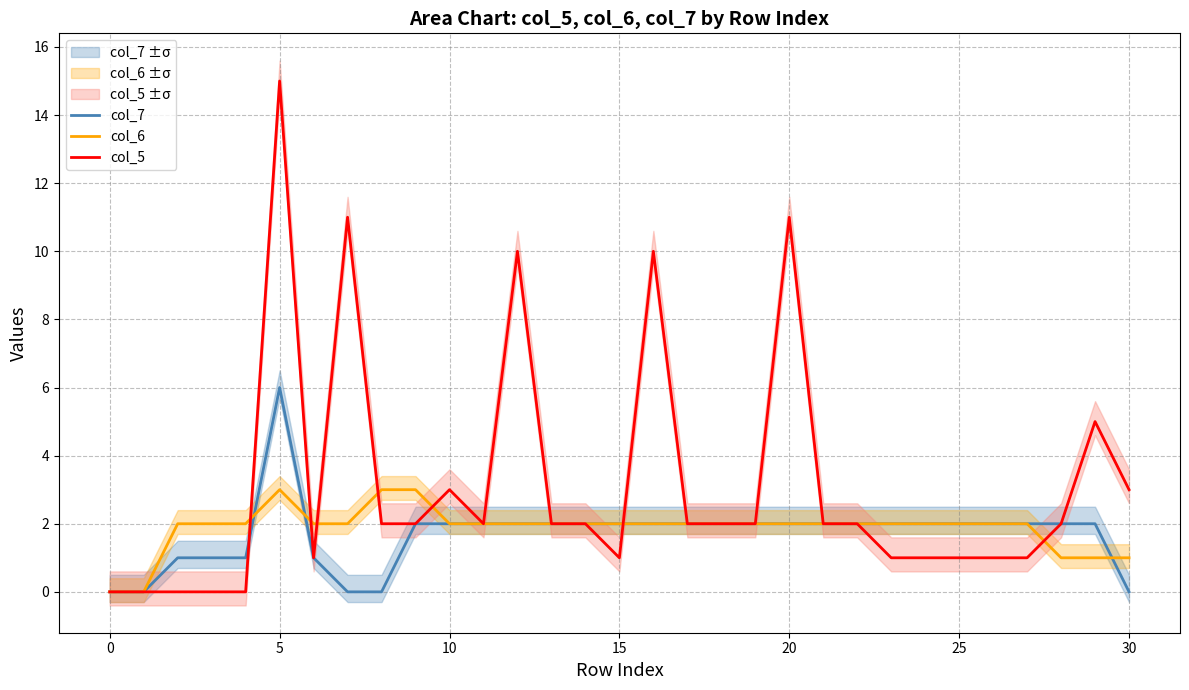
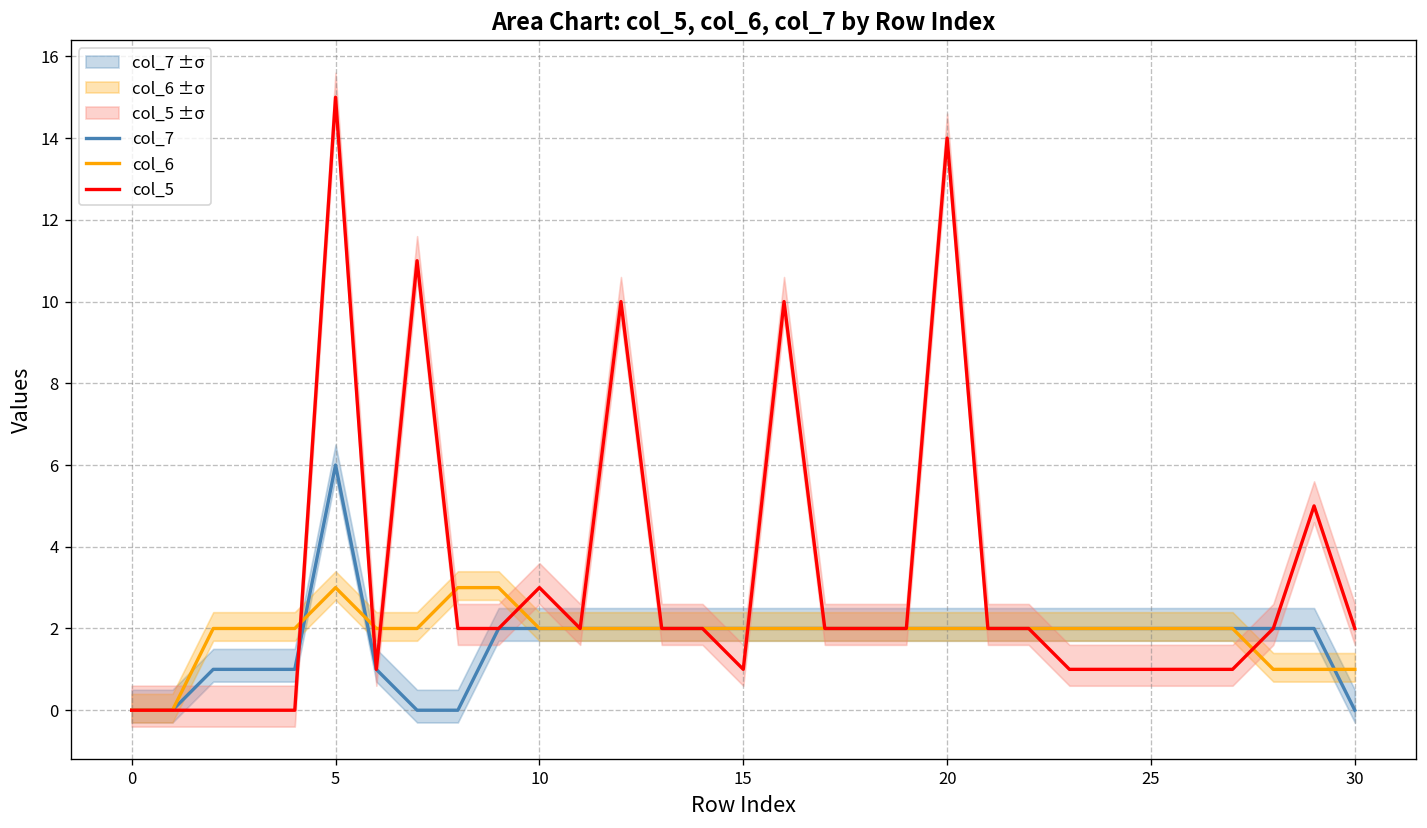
  {
    "col_5": {
      "5": 15,
      "10": 3,
      "15": 1,
-     "20": 11,
+     "20": 14,
      "25": 1,
-     "30": 3
+     "30": 2
    }
  }
